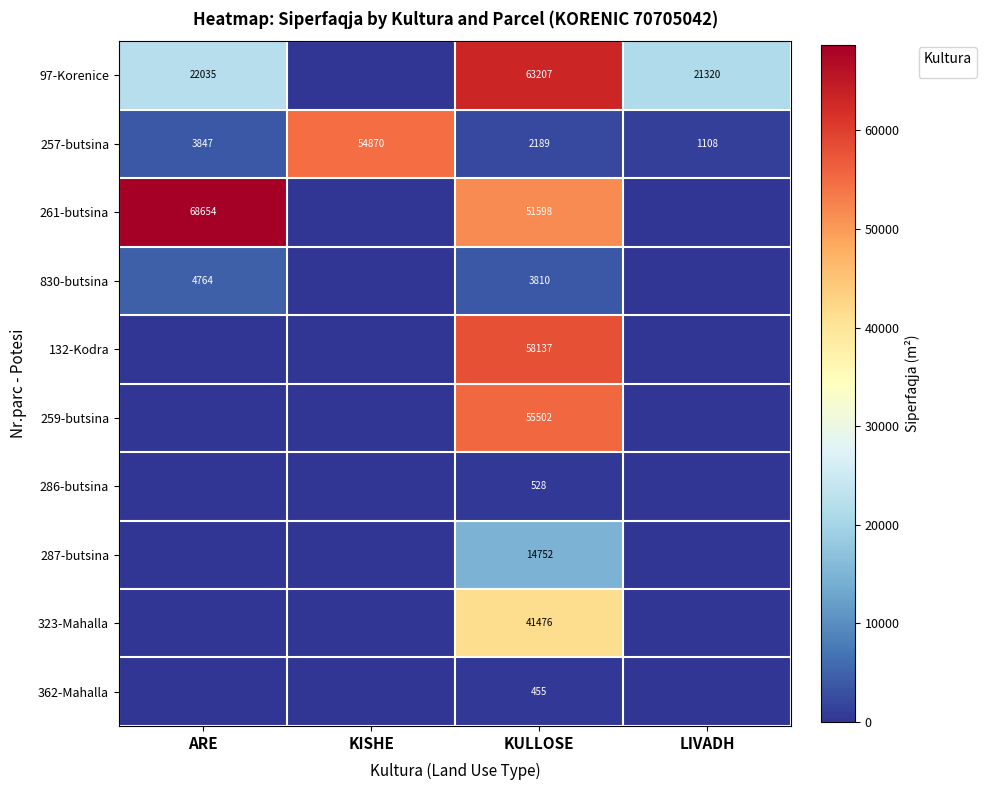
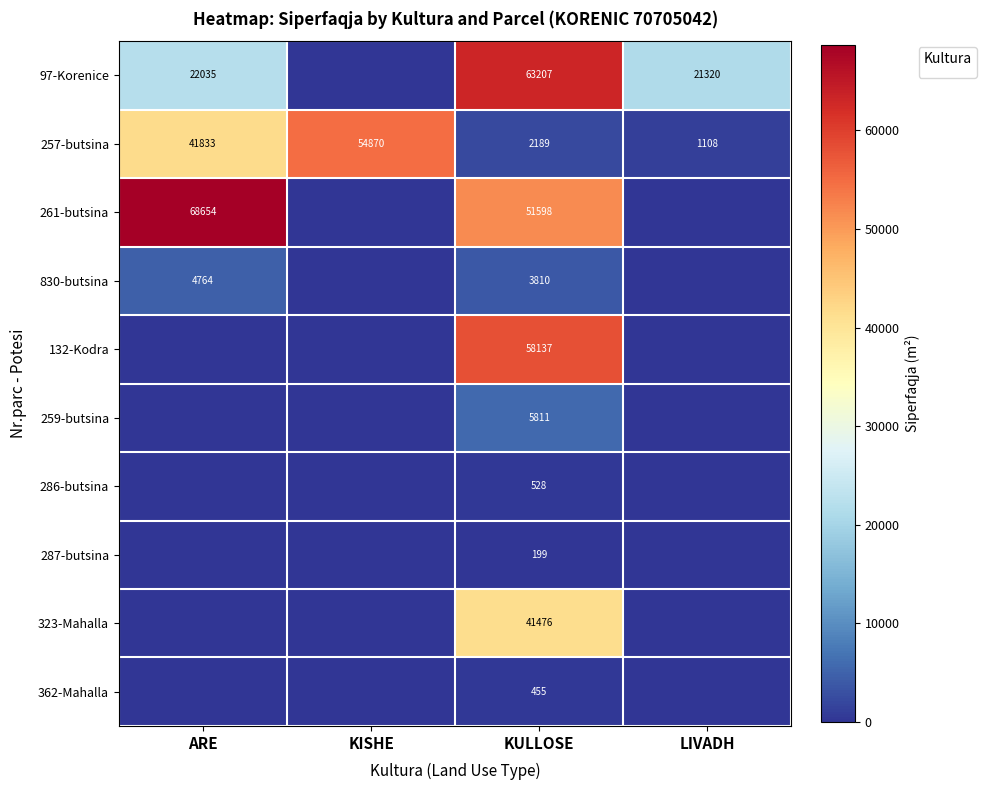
  {
    "97-Korenice": {
      "ARE": 22035,
      "KULLOSE": 63207,
      "LIVADH": 21320
    },
    "257-butsina": {
-     "ARE": 3847,
+     "ARE": 41833,
      "KISHE": 54870,
      "KULLOSE": 2189,
      "LIVADH": 1108
    },
    "261-butsina": {
      "ARE": 68654,
      "KULLOSE": 51598
    },
    "830-butsina": {
      "ARE": 4764,
      "KULLOSE": 3810
    },
    "132-Kodra": {
      "KULLOSE": 58137
    },
    "259-butsina": {
-     "KULLOSE": 55502
+     "KULLOSE": 5811
    },
    "286-butsina": {
      "KULLOSE": 528
    },
    "287-butsina": {
-     "KULLOSE": 14752
+     "KULLOSE": 199
    },
    "323-Mahalla": {
      "KULLOSE": 41476
    },
    "362-Mahalla": {
      "KULLOSE": 455
    }
  }
